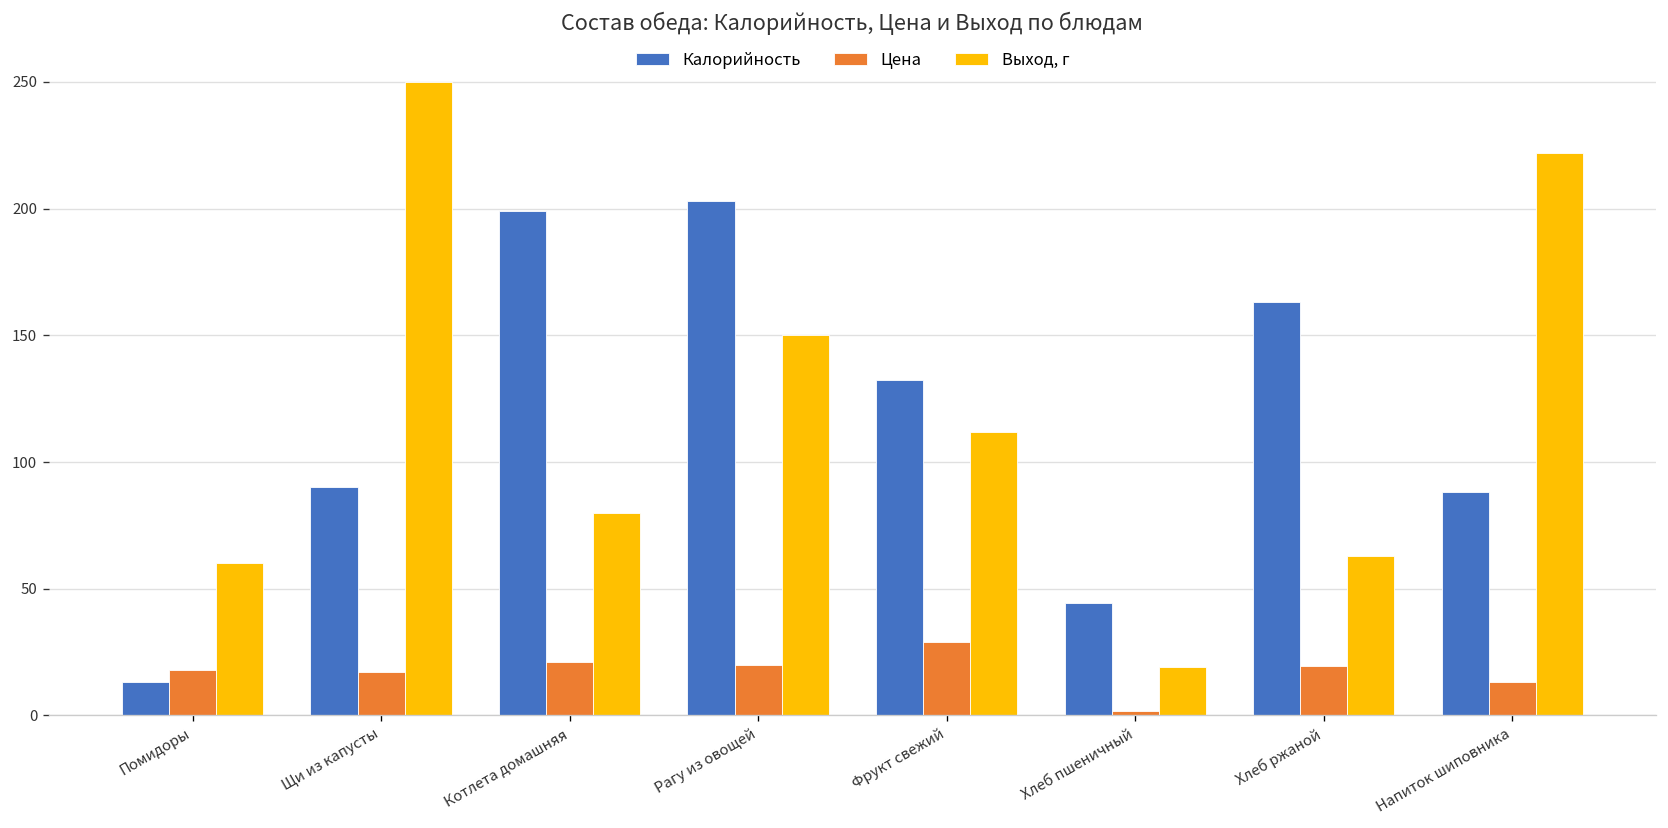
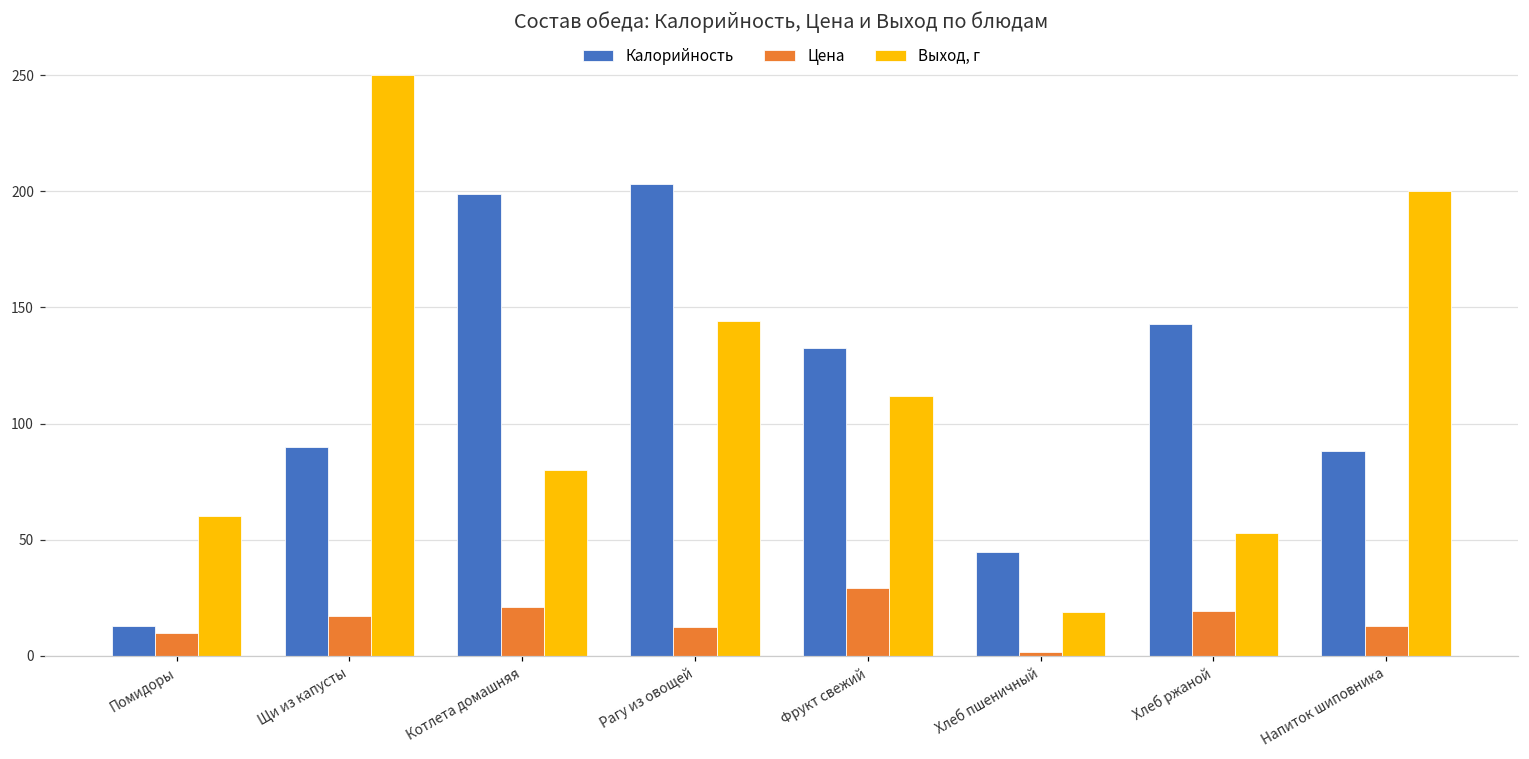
  {
    "Калорийность": {
      "Помидоры": 13,
      "Щи из капусты": 90,
      "Котлета домашняя": 199,
      "Рагу из овощей": 203,
      "Фрукт свежий": 132,
      "Хлеб пшеничный": 45,
-     "Хлеб ржаной": 163,
+     "Хлеб ржаной": 143,
      "Напиток шиповника": 88
    },
    "Цена": {
-     "Помидоры": 18,
+     "Помидоры": 10,
      "Щи из капусты": 17,
      "Котлета домашняя": 21,
-     "Рагу из овощей": 20,
+     "Рагу из овощей": 12,
      "Фрукт свежий": 29,
      "Хлеб пшеничный": 2,
      "Хлеб ржаной": 19,
      "Напиток шиповника": 13
    },
    "Выход, г": {
      "Помидоры": 60,
      "Щи из капусты": 250,
      "Котлета домашняя": 80,
-     "Рагу из овощей": 150,
+     "Рагу из овощей": 144,
      "Фрукт свежий": 112,
      "Хлеб пшеничный": 19,
-     "Хлеб ржаной": 63,
-     "Напиток шиповника": 222
+     "Хлеб ржаной": 53,
+     "Напиток шиповника": 200
    }
  }
